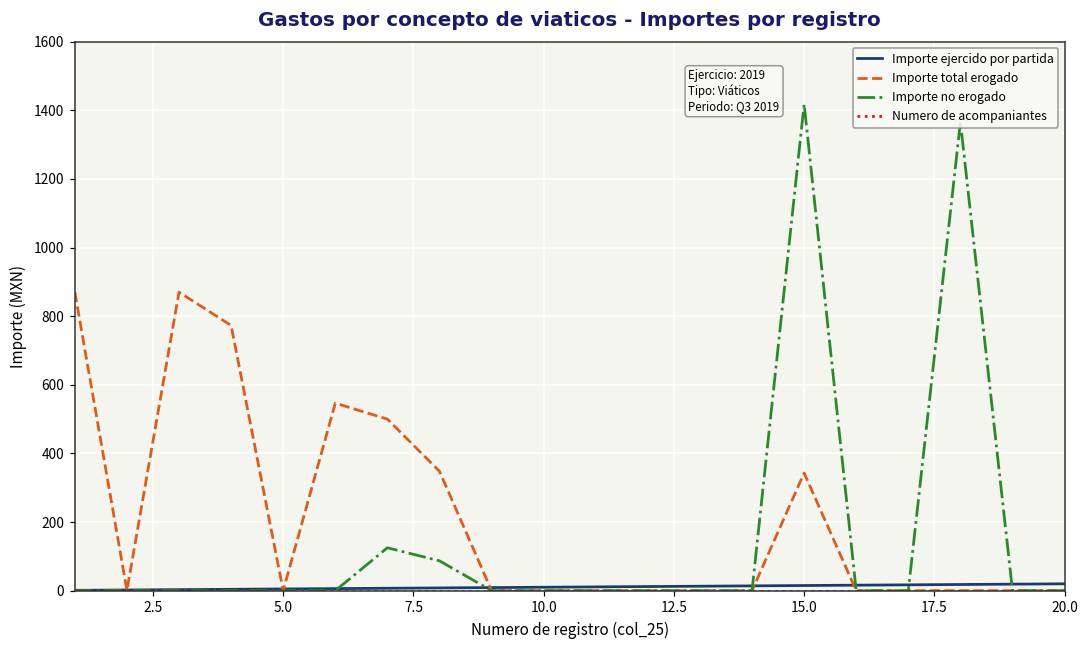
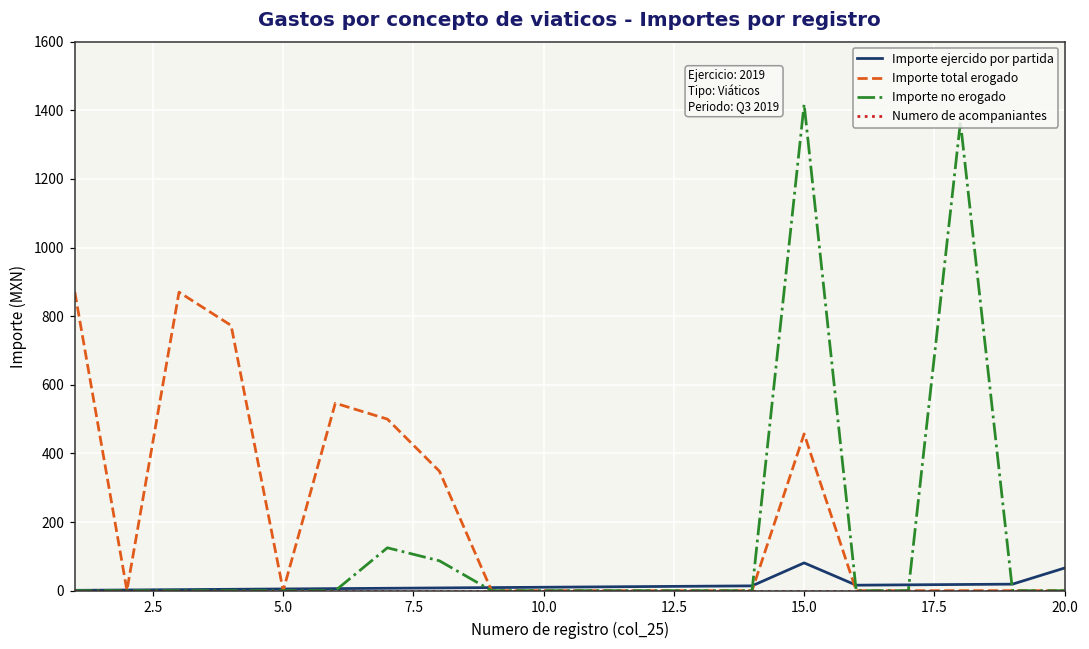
  {
    "Importe ejercido por partida": {
      "10.0": 10,
-     "15.0": 20,
-     "20.0": 20
+     "15.0": 80,
+     "20.0": 70
    },
    "Importe total erogado": {
-     "15.0": 340
+     "15.0": 460
    },
    "Numero de acompaniantes": {
      "15.0": 0
    }
  }
